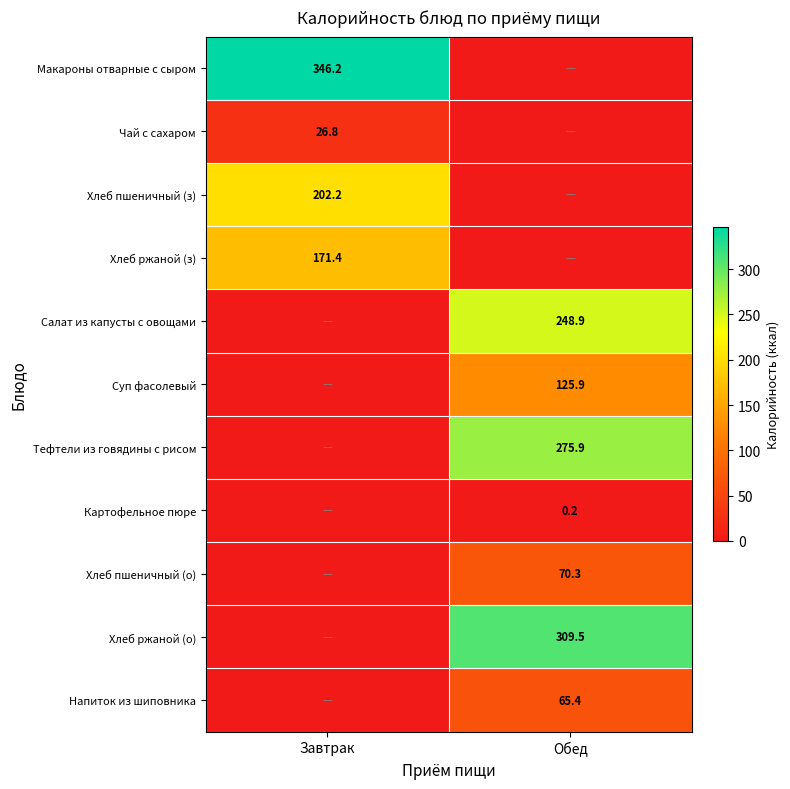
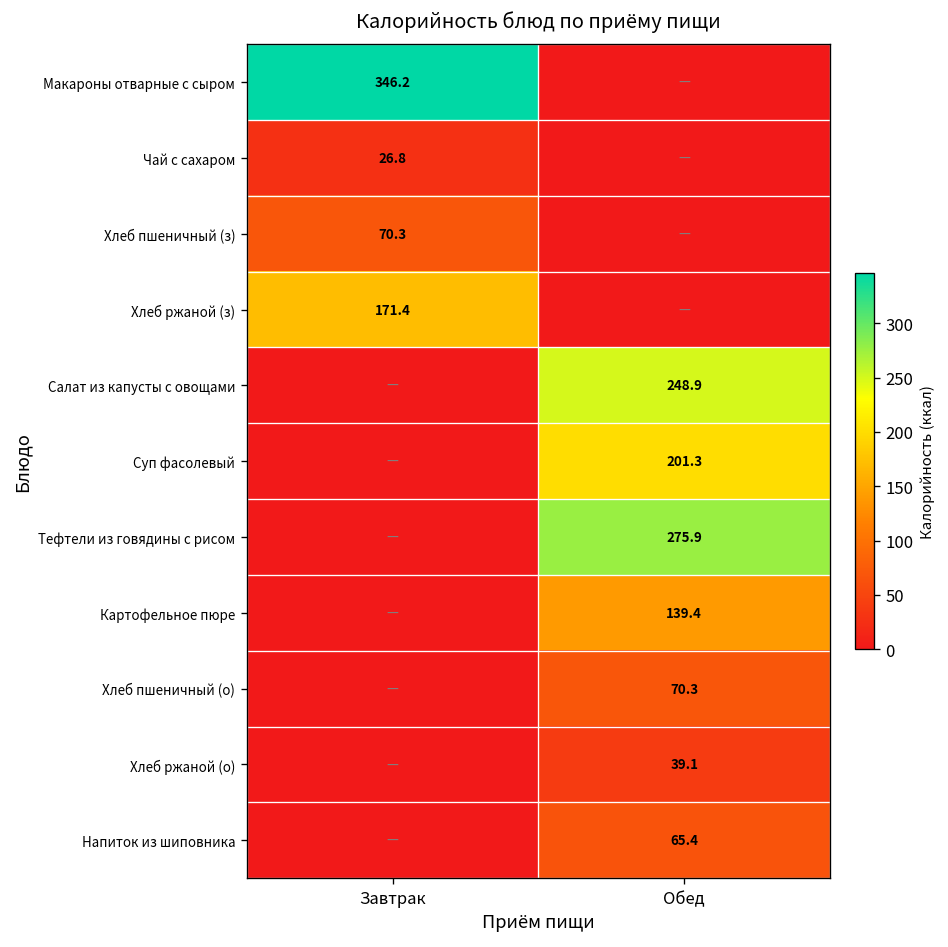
  {
    "Макароны отварные с сыром": {
      "Завтрак": 346.2
    },
    "Чай с сахаром": {
      "Завтрак": 26.8
    },
    "Хлеб пшеничный (з)": {
-     "Завтрак": 202.2
+     "Завтрак": 70.3
    },
    "Хлеб ржаной (з)": {
      "Завтрак": 171.4
    },
    "Салат из капусты с овощами": {
      "Обед": 248.9
    },
    "Суп фасолевый": {
-     "Обед": 125.9
+     "Обед": 201.3
    },
    "Тефтели из говядины с рисом": {
      "Обед": 275.9
    },
    "Картофельное пюре": {
-     "Обед": 0.2
+     "Обед": 139.4
    },
    "Хлеб пшеничный (о)": {
      "Обед": 70.3
    },
    "Хлеб ржаной (о)": {
-     "Обед": 309.5
+     "Обед": 39.1
    },
    "Напиток из шиповника": {
      "Обед": 65.4
    }
  }
